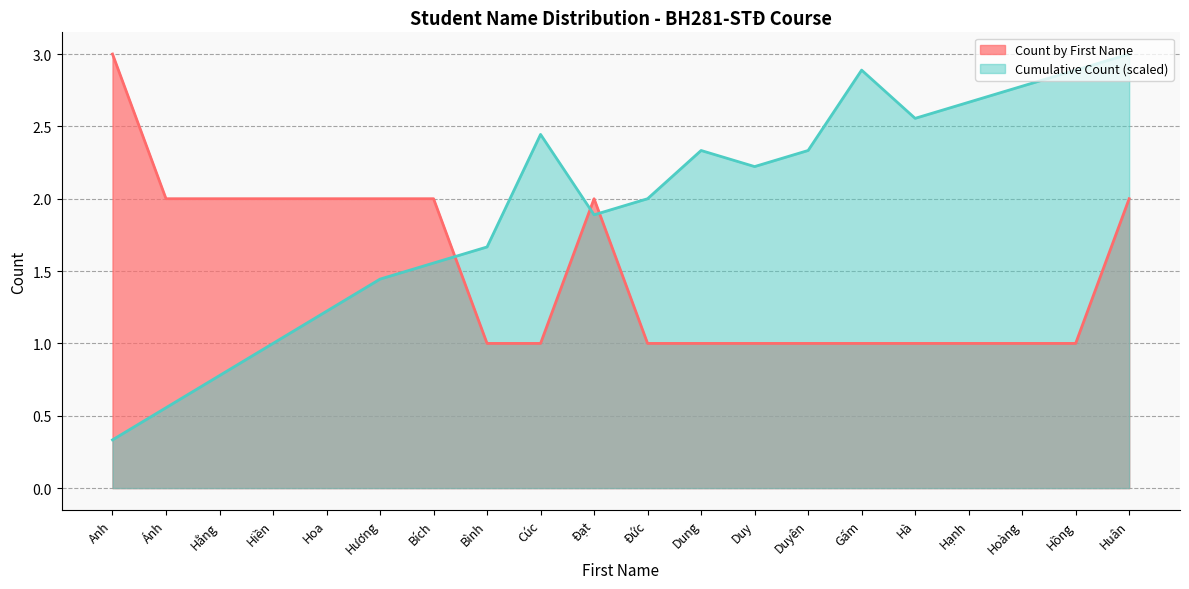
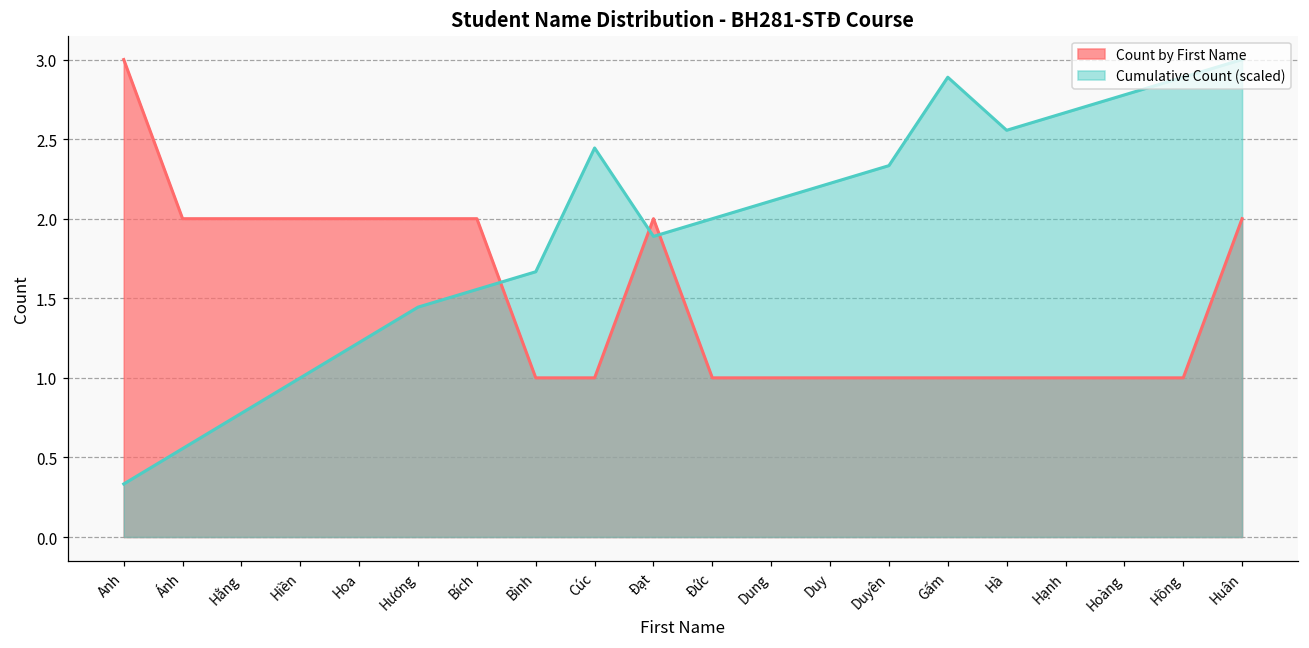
  {
    "Count by First Name": {
      "Anh": 3.00,
      "Ánh": 2.00,
      "Hằng": 2.00,
      "Hiền": 2.00,
      "Hoa": 2.00,
      "Hương": 2.00,
      "Bích": 2.00,
      "Bình": 1.00,
      "Cúc": 1.00,
      "Đạt": 2.00,
      "Đức": 1.00,
      "Dung": 1.00,
      "Duy": 1.00,
      "Duyên": 1.00,
      "Gấm": 1.00,
      "Hà": 1.00,
      "Hạnh": 1.00,
      "Hoàng": 1.00,
      "Hồng": 1.00,
      "Huân": 2.00
    },
    "Cumulative Count (scaled)": {
      "Anh": 0.33,
      "Ánh": 0.56,
      "Hằng": 0.78,
      "Hiền": 1.00,
      "Hoa": 1.22,
      "Hương": 1.44,
      "Bích": 1.56,
      "Bình": 1.67,
      "Cúc": 2.44,
      "Đạt": 1.89,
      "Đức": 2.00,
-     "Dung": 2.33,
+     "Dung": 2.11,
      "Duy": 2.22,
      "Duyên": 2.33,
      "Gấm": 2.89,
      "Hà": 2.56,
      "Hạnh": 2.67,
      "Hoàng": 2.78
    }
  }
